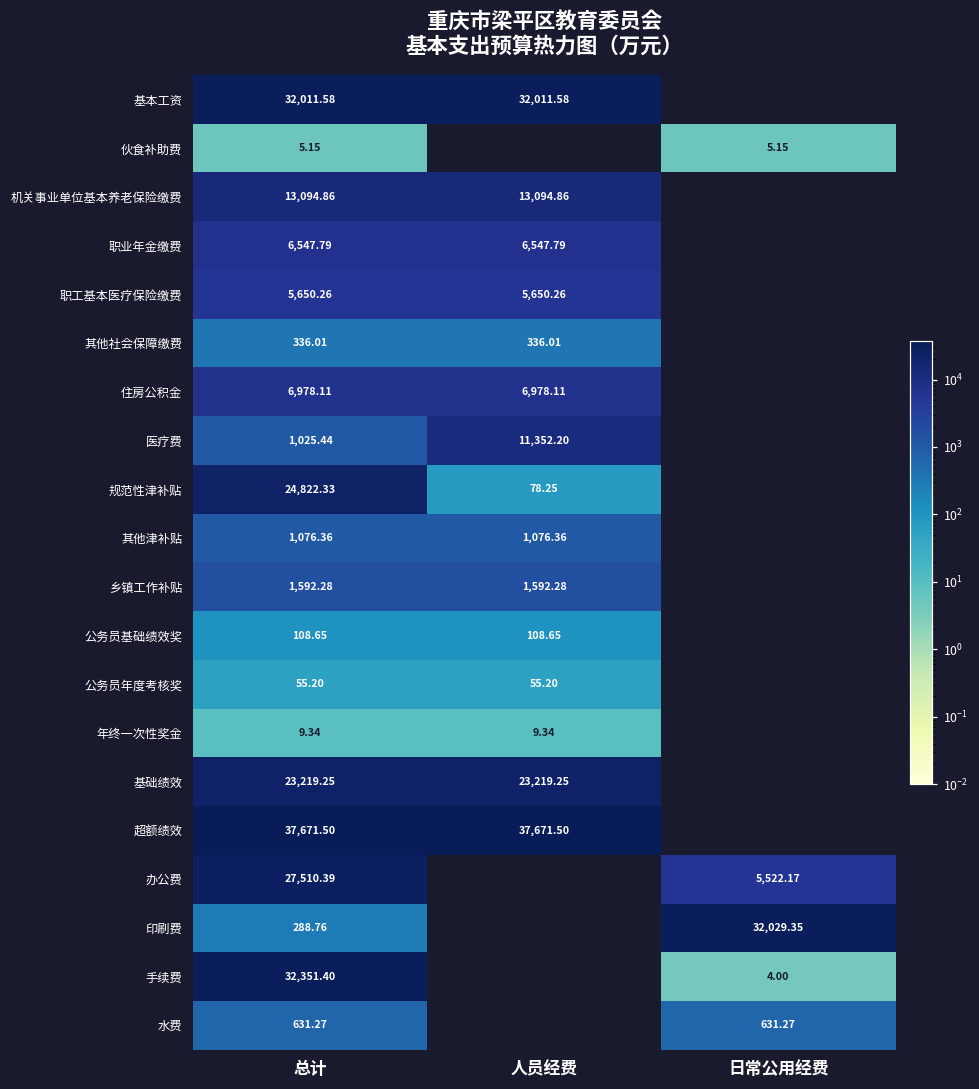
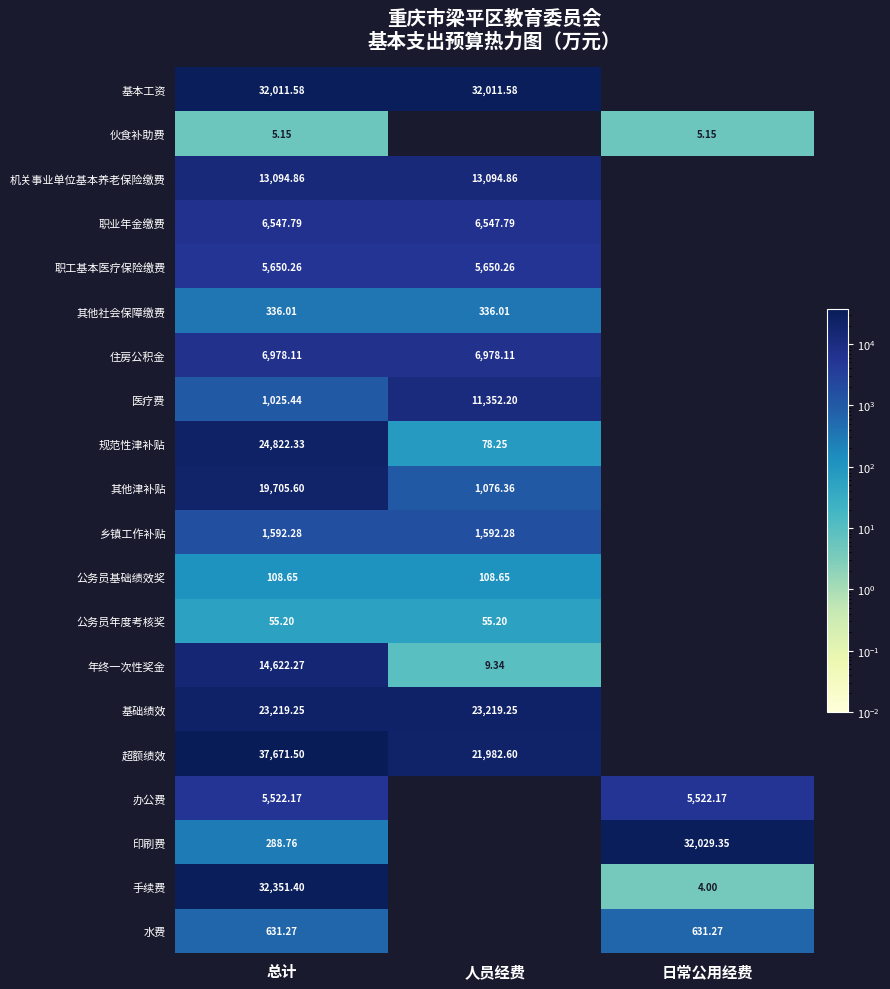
  {
    "基本工资": {
      "总计": "32,011.58",
      "人员经费": "32,011.58"
    },
    "伙食补助费": {
      "总计": "5.15",
      "日常公用经费": "5.15"
    },
    "机关事业单位基本养老保险缴费": {
      "总计": "13,094.86",
      "人员经费": "13,094.86"
    },
    "职业年金缴费": {
      "总计": "6,547.79",
      "人员经费": "6,547.79"
    },
    "职工基本医疗保险缴费": {
      "总计": "5,650.26",
      "人员经费": "5,650.26"
    },
    "其他社会保障缴费": {
      "总计": "336.01",
      "人员经费": "336.01"
    },
    "住房公积金": {
      "总计": "6,978.11",
      "人员经费": "6,978.11"
    },
    "医疗费": {
      "总计": "1,025.44",
      "人员经费": "11,352.20"
    },
    "规范性津补贴": {
      "总计": "24,822.33",
      "人员经费": "78.25"
    },
    "其他津补贴": {
-     "总计": "1,076.36",
+     "总计": "19,705.60",
      "人员经费": "1,076.36"
    },
    "乡镇工作补贴": {
      "总计": "1,592.28",
      "人员经费": "1,592.28"
    },
    "公务员基础绩效奖": {
      "总计": "108.65",
      "人员经费": "108.65"
    },
    "公务员年度考核奖": {
      "总计": "55.20",
      "人员经费": "55.20"
    },
    "年终一次性奖金": {
-     "总计": "9.34",
+     "总计": "14,622.27",
      "人员经费": "9.34"
    },
    "基础绩效": {
      "总计": "23,219.25",
      "人员经费": "23,219.25"
    },
    "超额绩效": {
      "总计": "37,671.50",
-     "人员经费": "37,671.50"
+     "人员经费": "21,982.60"
    },
    "办公费": {
-     "总计": "27,510.39",
+     "总计": "5,522.17",
      "日常公用经费": "5,522.17"
    },
    "印刷费": {
      "总计": "288.76",
      "日常公用经费": "32,029.35"
    },
    "手续费": {
      "总计": "32,351.40",
      "日常公用经费": "4.00"
    },
    "水费": {
      "总计": "631.27",
      "日常公用经费": "631.27"
    }
  }
